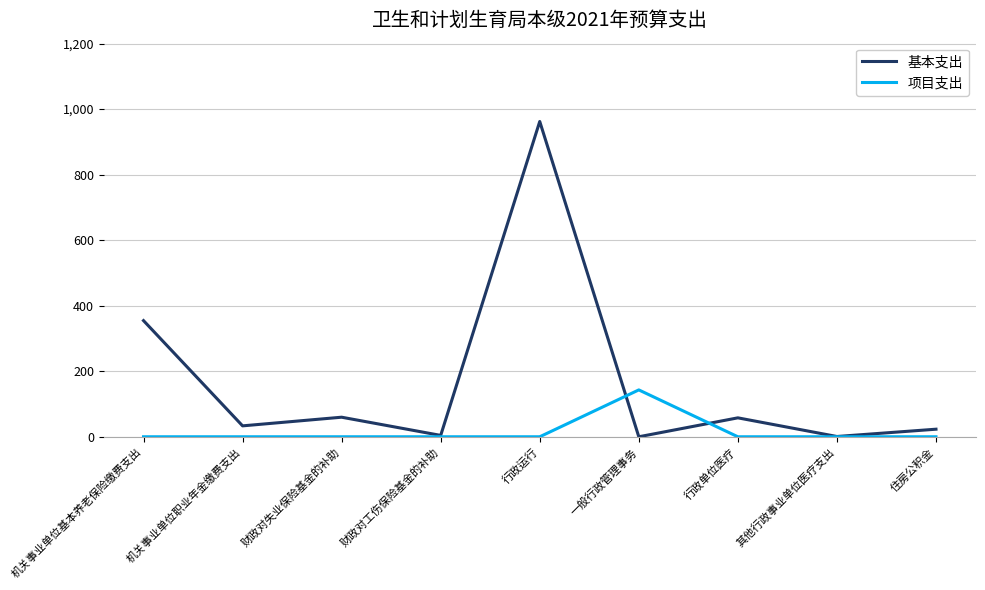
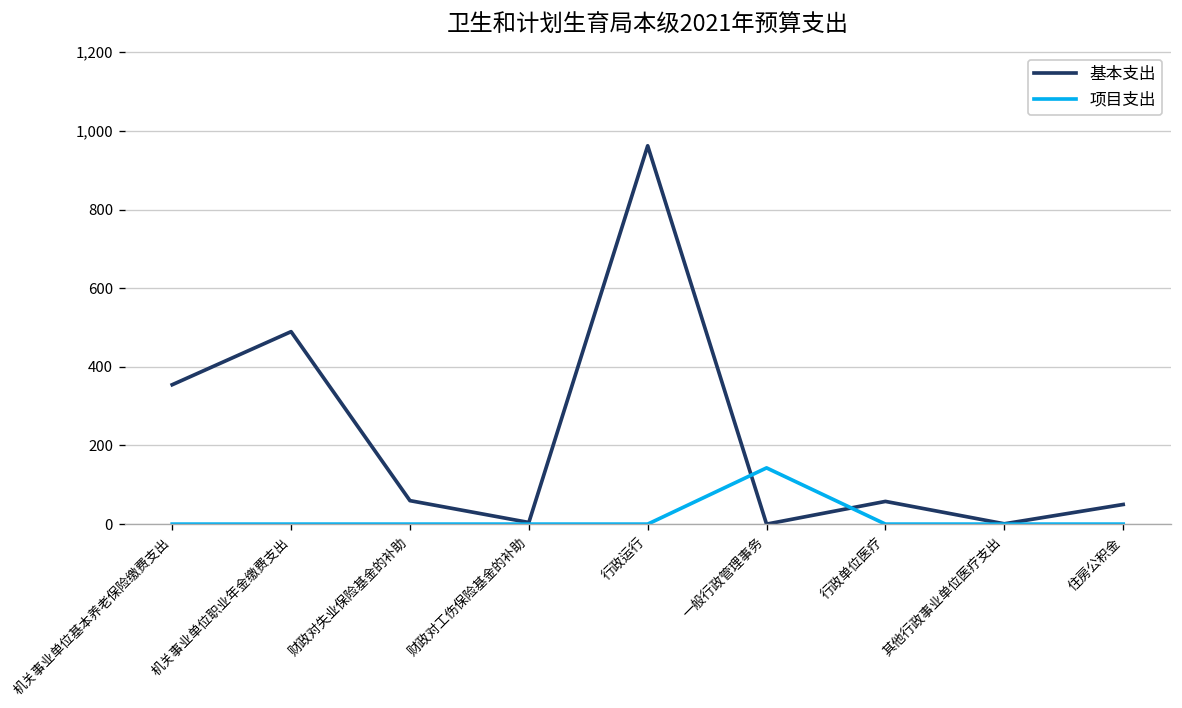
  {
    "基本支出": {
      "机关事业单位基本养老保险缴费支出": 350,
-     "机关事业单位职业年金缴费支出": 30,
+     "机关事业单位职业年金缴费支出": 490,
      "财政对失业保险基金的补助": 60,
      "行政运行": 960,
      "一般行政管理事务": 0,
      "行政单位医疗": 60,
-     "住房公积金": 20
+     "住房公积金": 50
    },
    "项目支出": {
      "机关事业单位基本养老保险缴费支出": 0,
      "机关事业单位职业年金缴费支出": 0,
      "财政对失业保险基金的补助": 0,
      "行政运行": 0,
      "一般行政管理事务": 140,
      "行政单位医疗": 0,
      "住房公积金": 0
    }
  }
